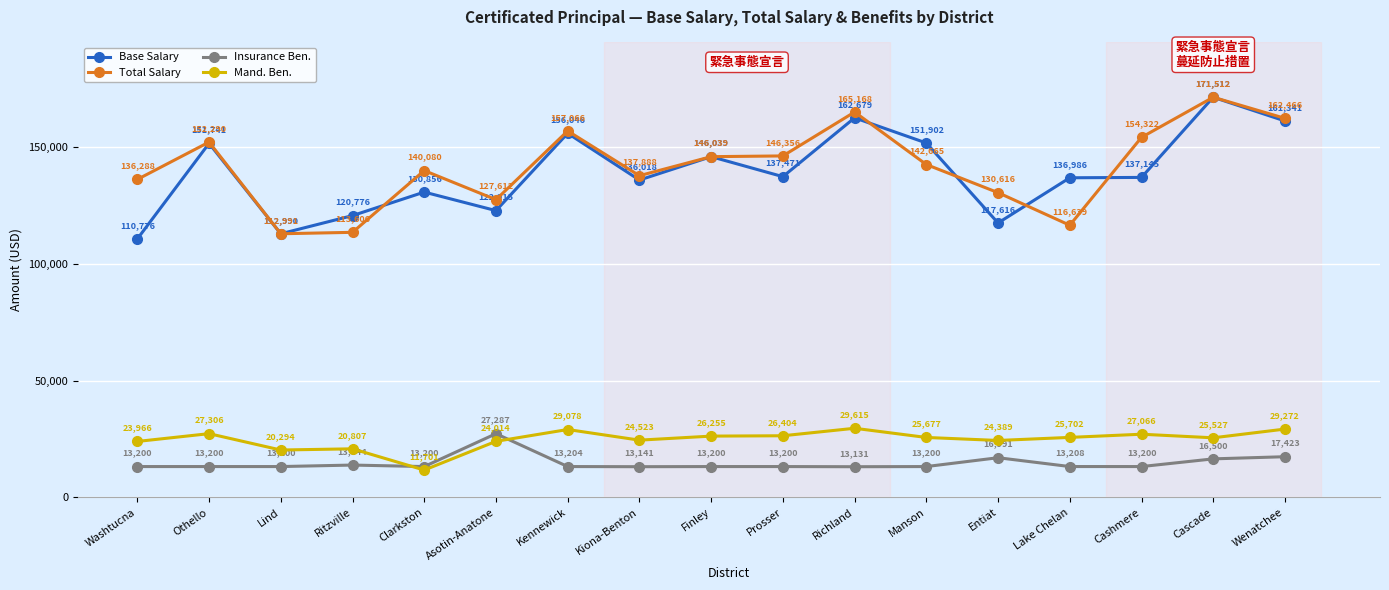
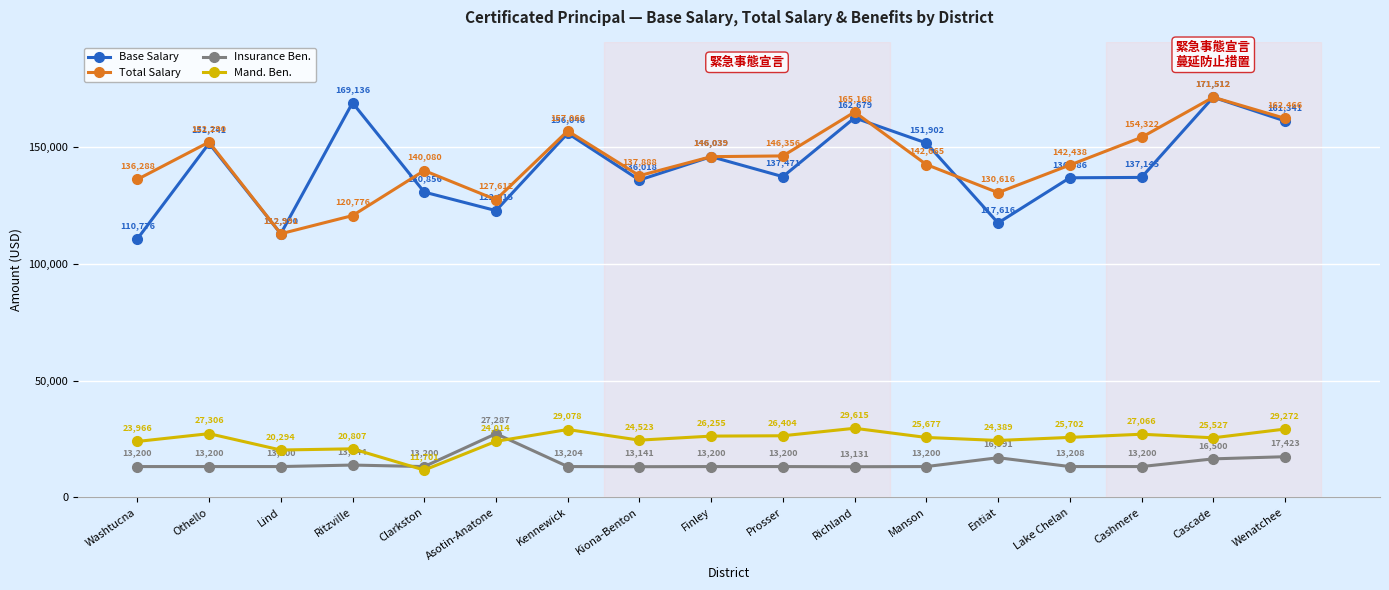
  {
    "Base Salary": {
      "Washtucna": "110,776",
-     "Ritzville": "120,776",
+     "Ritzville": "169,136",
      "Clarkston": "130,856",
      "Prosser": "137,471",
      "Manson": "151,902",
      "Entiat": "117,616",
      "Lake Chelan": "136,986",
      "Cashmere": "137,145"
    },
    "Total Salary": {
      "Washtucna": "136,288",
-     "Ritzville": "113,606",
+     "Ritzville": "120,776",
      "Clarkston": "140,080",
      "Asotin-Anatone": "127,612",
      "Prosser": "146,356",
      "Manson": "142,665",
      "Entiat": "130,616",
-     "Lake Chelan": "116,639",
+     "Lake Chelan": "142,438",
      "Cashmere": "154,322"
    },
    "Insurance Ben.": {
      "Washtucna": "13,200",
      "Othello": "13,200",
      "Kennewick": "13,204",
      "Kiona-Benton": "13,141",
      "Finley": "13,200",
      "Prosser": "13,200",
      "Richland": "13,131",
      "Manson": "13,200",
      "Lake Chelan": "13,208",
      "Cashmere": "13,200",
      "Cascade": "16,500",
      "Wenatchee": "17,423"
    },
    "Mand. Ben.": {
      "Washtucna": "23,966",
      "Othello": "27,306",
      "Lind": "20,294",
      "Ritzville": "20,807",
      "Kennewick": "29,078",
      "Kiona-Benton": "24,523",
      "Finley": "26,255",
      "Prosser": "26,404",
      "Richland": "29,615",
      "Manson": "25,677",
      "Entiat": "24,389",
      "Lake Chelan": "25,702",
      "Cashmere": "27,066",
      "Cascade": "25,527",
      "Wenatchee": "29,272"
    }
  }
